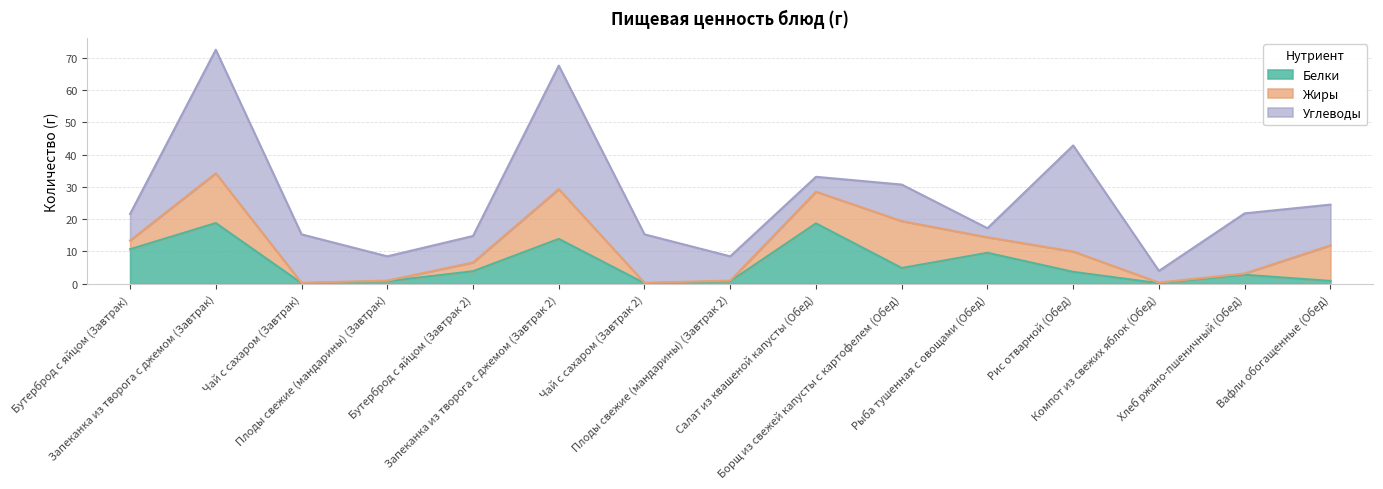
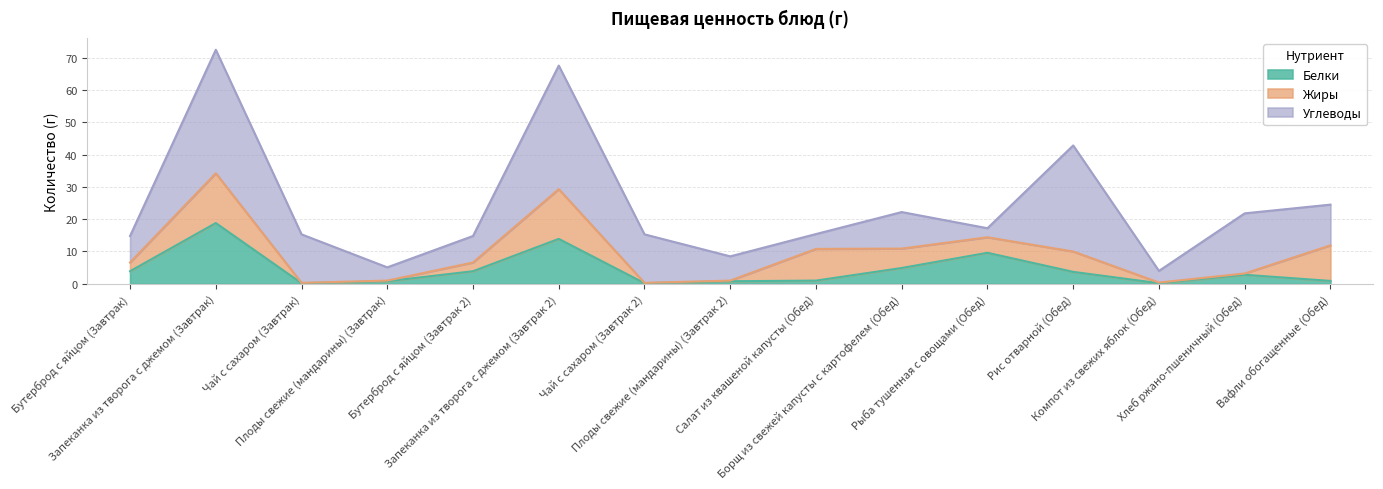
  {
    "Белки": {
-     "Бутерброд с яйцом (Завтрак)": 11,
+     "Бутерброд с яйцом (Завтрак)": 4,
      "Запеканка из творога с джемом (Завтрак)": 19,
      "Бутерброд с яйцом (Завтрак 2)": 4,
      "Запеканка из творога с джемом (Завтрак 2)": 14,
-     "Салат из квашеной капусты (Обед)": 19,
+     "Салат из квашеной капусты (Обед)": 1,
      "Борщ из свежей капусты с картофелем (Обед)": 5,
      "Рыба тушенная с овощами (Обед)": 10,
      "Рис отварной (Обед)": 4,
      "Вафли обогащенные (Обед)": 1
    },
    "Жиры": {
      "Бутерброд с яйцом (Завтрак)": 3,
      "Запеканка из творога с джемом (Завтрак)": 15,
      "Бутерброд с яйцом (Завтрак 2)": 3,
      "Запеканка из творога с джемом (Завтрак 2)": 15,
      "Салат из квашеной капусты (Обед)": 10,
-     "Борщ из свежей капусты с картофелем (Обед)": 14,
+     "Борщ из свежей капусты с картофелем (Обед)": 6,
      "Рыба тушенная с овощами (Обед)": 5,
      "Рис отварной (Обед)": 6,
      "Вафли обогащенные (Обед)": 11
    },
    "Углеводы": {
      "Бутерброд с яйцом (Завтрак)": 8,
      "Запеканка из творога с джемом (Завтрак)": 38,
      "Чай с сахаром (Завтрак)": 15,
-     "Плоды свежие (мандарины) (Завтрак)": 8,
+     "Плоды свежие (мандарины) (Завтрак)": 4,
      "Бутерброд с яйцом (Завтрак 2)": 8,
      "Запеканка из творога с джемом (Завтрак 2)": 38,
      "Чай с сахаром (Завтрак 2)": 15,
      "Плоды свежие (мандарины) (Завтрак 2)": 8,
      "Салат из квашеной капусты (Обед)": 5,
      "Борщ из свежей капусты с картофелем (Обед)": 11,
      "Рыба тушенная с овощами (Обед)": 3,
      "Рис отварной (Обед)": 33,
      "Компот из свежих яблок (Обед)": 4,
      "Хлеб ржано-пшеничный (Обед)": 19,
      "Вафли обогащенные (Обед)": 13
    }
  }
